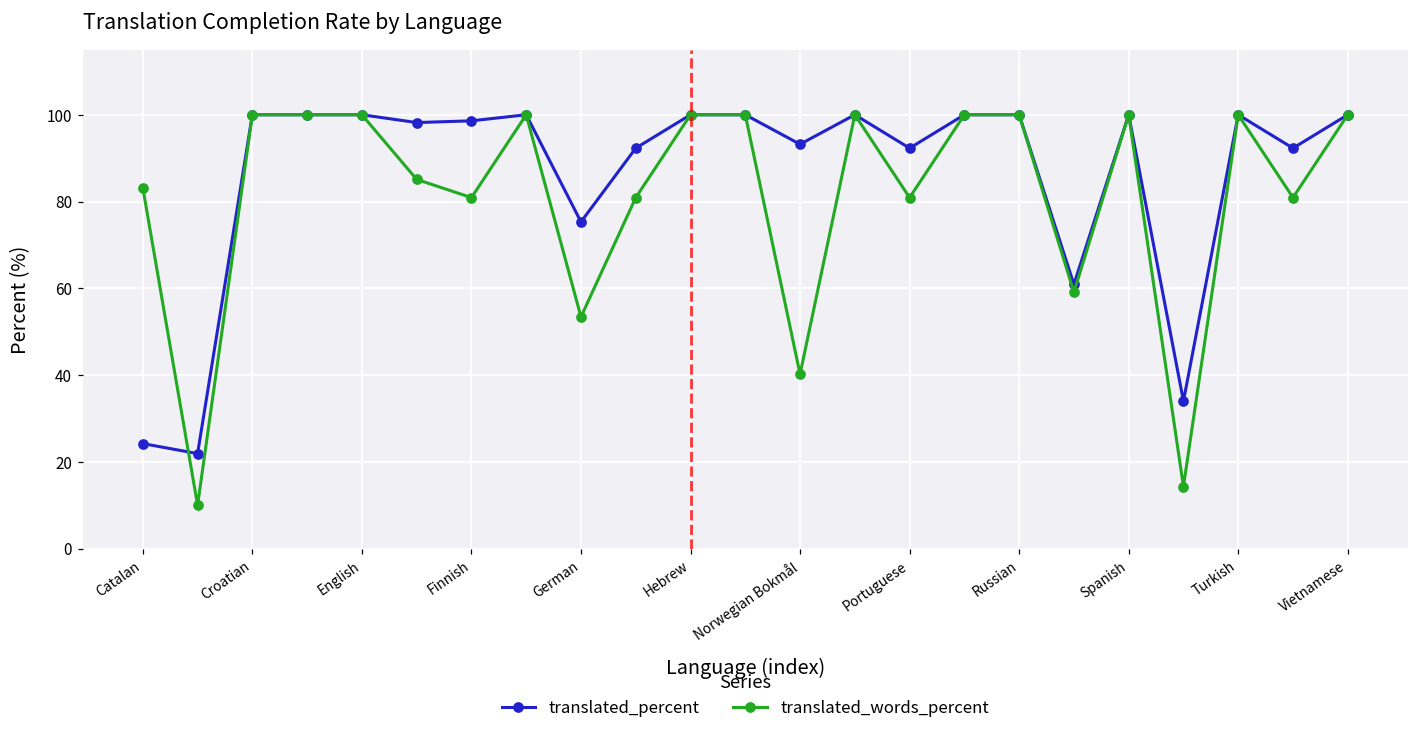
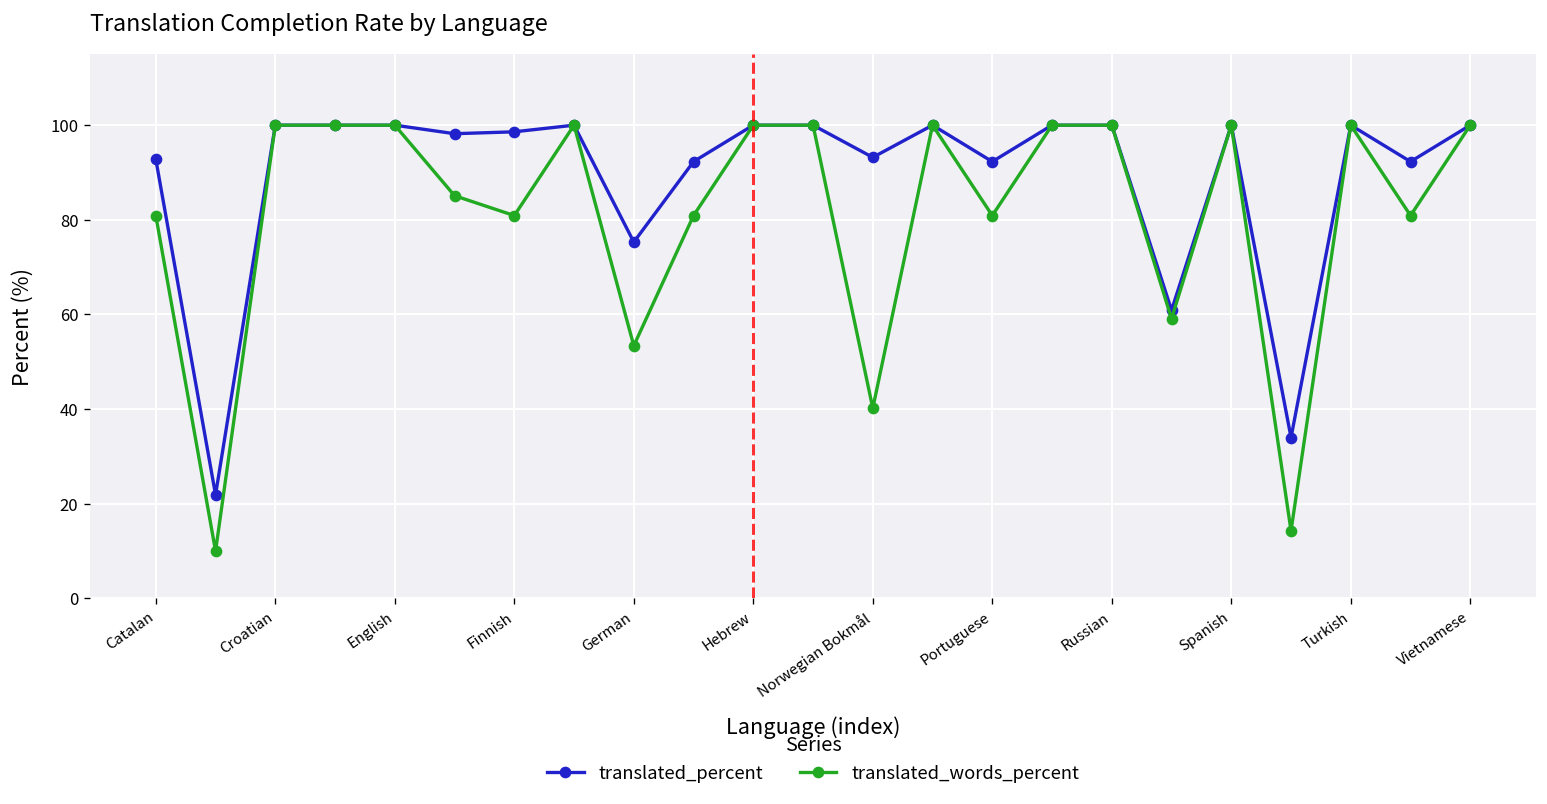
  {
    "translated_percent": {
-     "Catalan": 24,
+     "Catalan": 93,
      "Finnish": 99,
      "German": 75,
      "Norwegian Bokmål": 93,
      "Portuguese": 92
    },
    "translated_words_percent": {
-     "Catalan": 83,
+     "Catalan": 81,
      "Finnish": 81,
      "German": 53,
      "Norwegian Bokmål": 40,
      "Portuguese": 81
    }
  }
